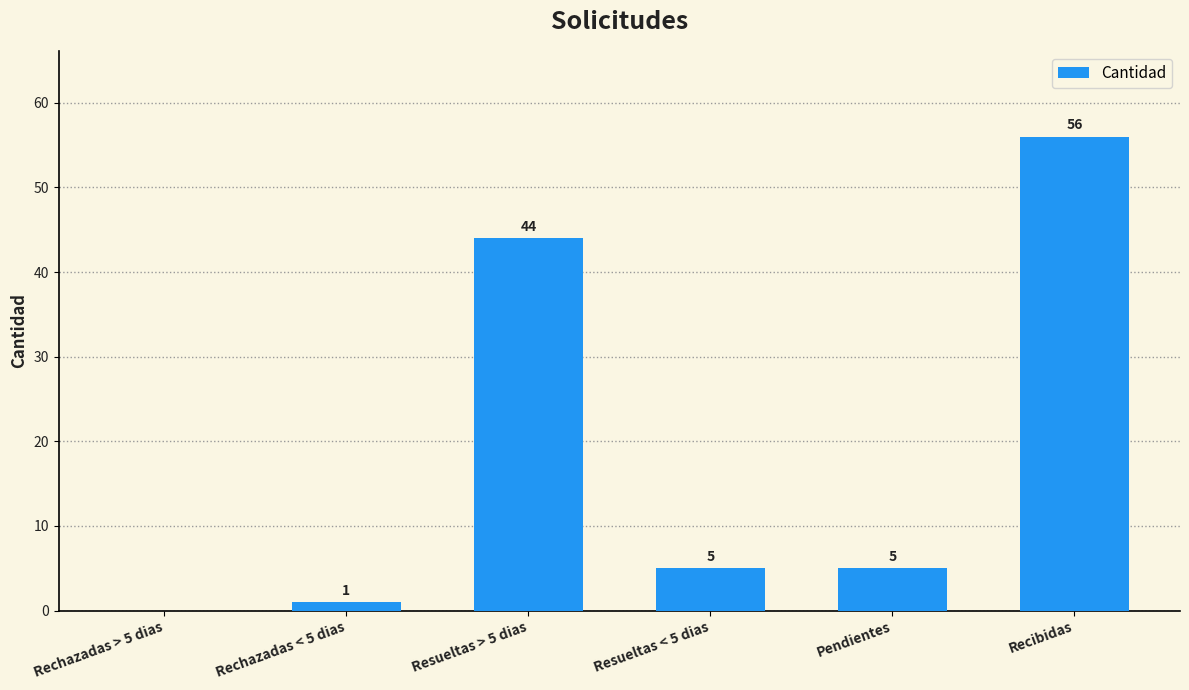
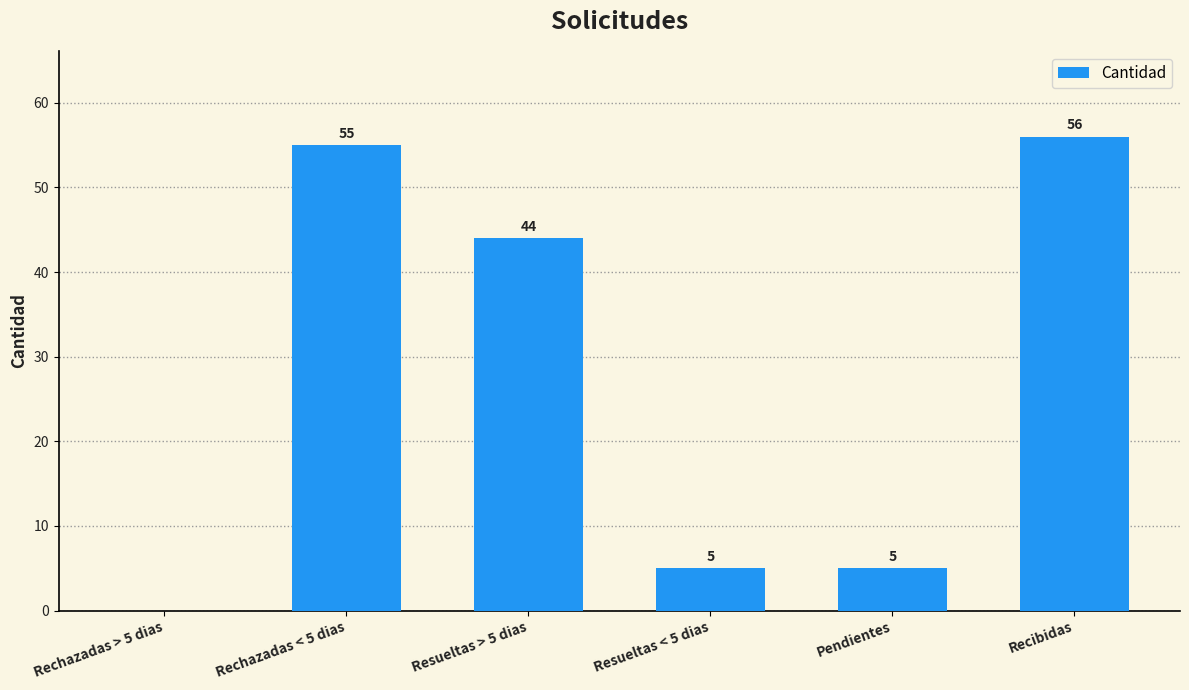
  {
-   "Rechazadas < 5 dias": 1,
+   "Rechazadas < 5 dias": 55,
    "Resueltas > 5 dias": 44,
    "Resueltas < 5 dias": 5,
    "Pendientes": 5,
    "Recibidas": 56
  }
